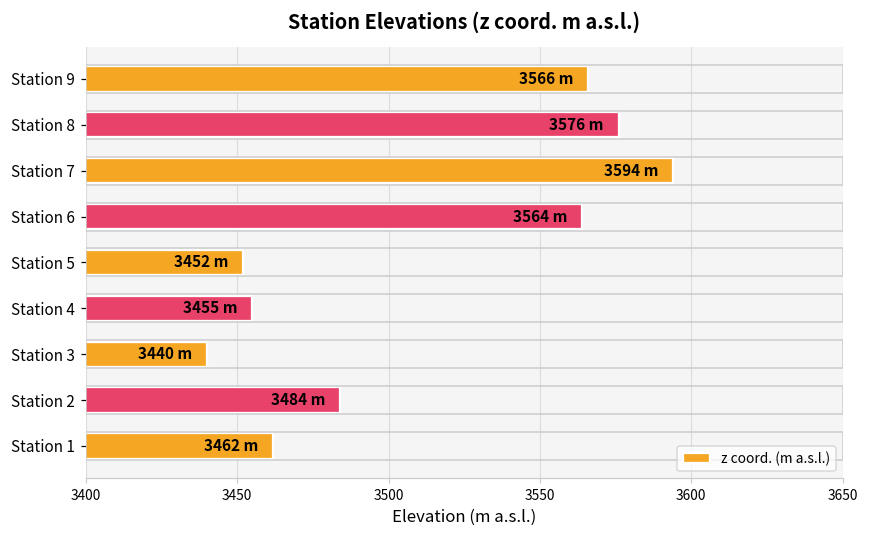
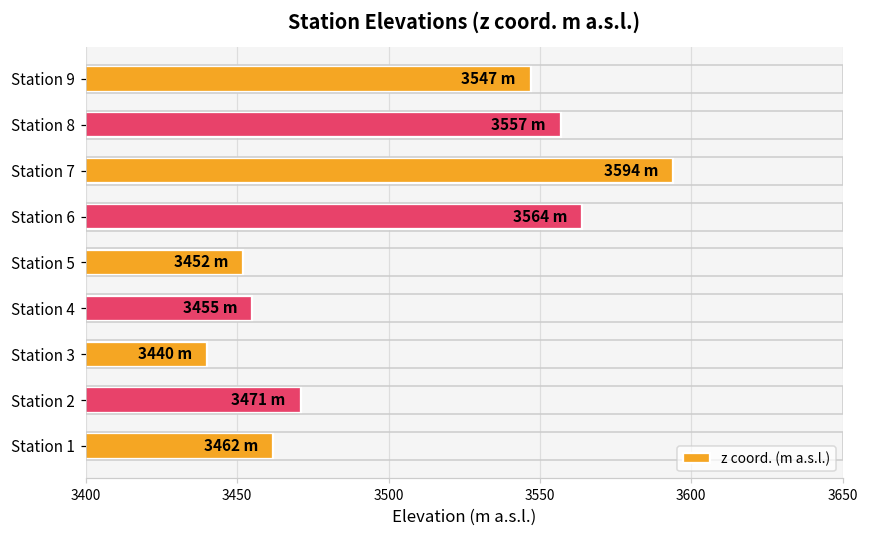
  {
-   "Station 9": 3566,
-   "Station 8": 3576,
+   "Station 9": 3547,
+   "Station 8": 3557,
    "Station 7": 3594,
    "Station 6": 3564,
    "Station 5": 3452,
    "Station 4": 3455,
    "Station 3": 3440,
-   "Station 2": 3484,
+   "Station 2": 3471,
    "Station 1": 3462
  }
